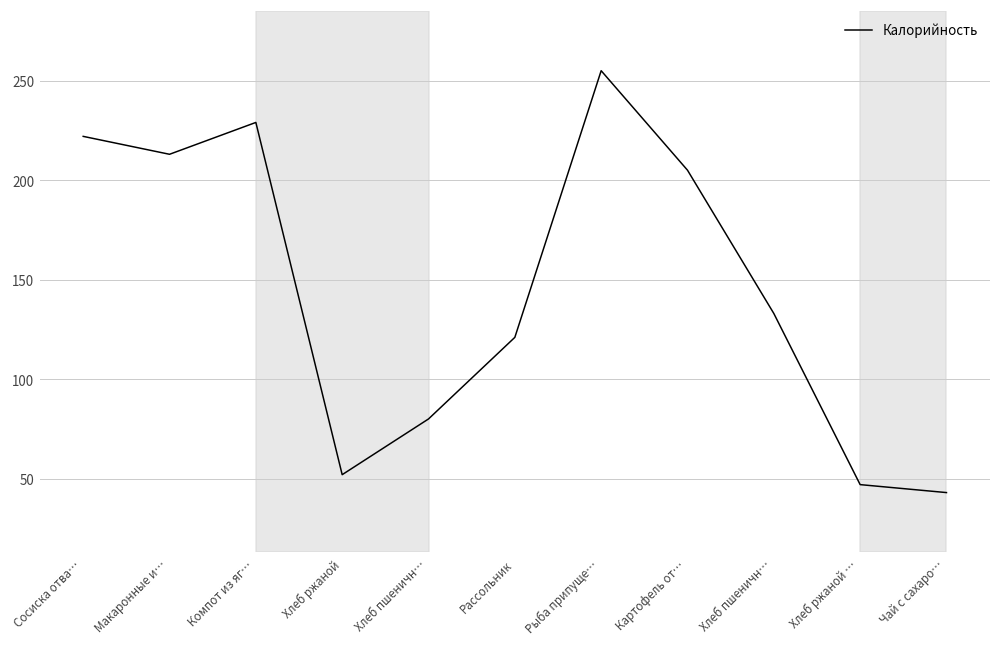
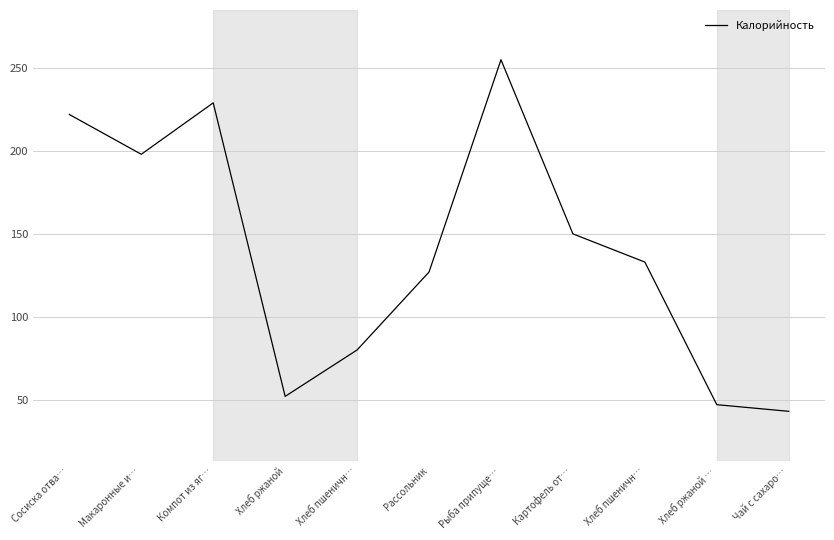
  {
    "Сосиска отва…": 222,
-   "Макаронные и…": 213,
+   "Макаронные и…": 198,
    "Компот из яг…": 229,
    "Хлеб ржаной": 52,
-   "Рассольник": 121,
+   "Рассольник": 127,
    "Рыба припуще…": 255,
-   "Картофель от…": 205,
+   "Картофель от…": 150,
    "Хлеб ржаной …": 47,
    "Чай с сахаро…": 43
  }
